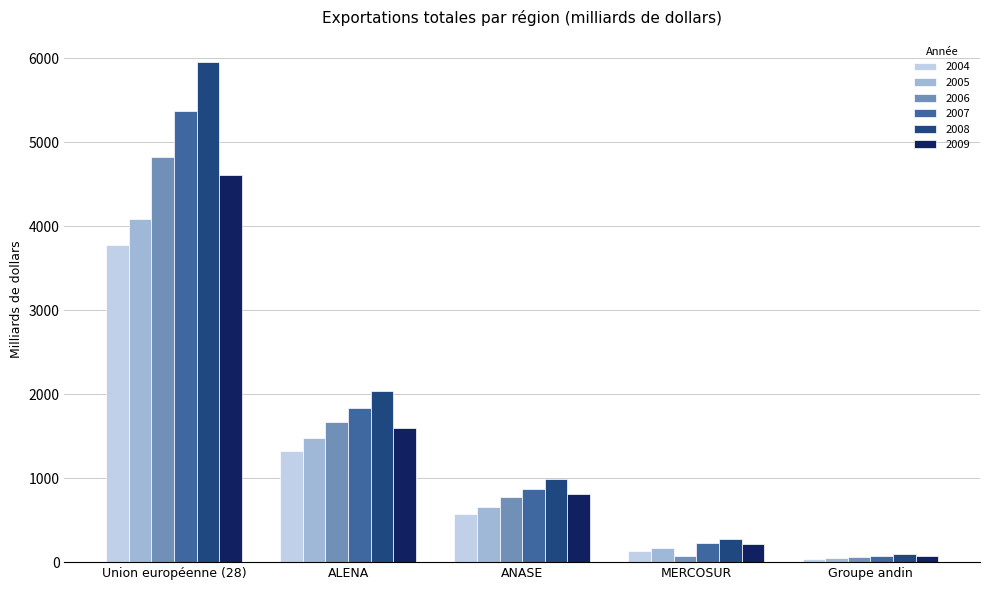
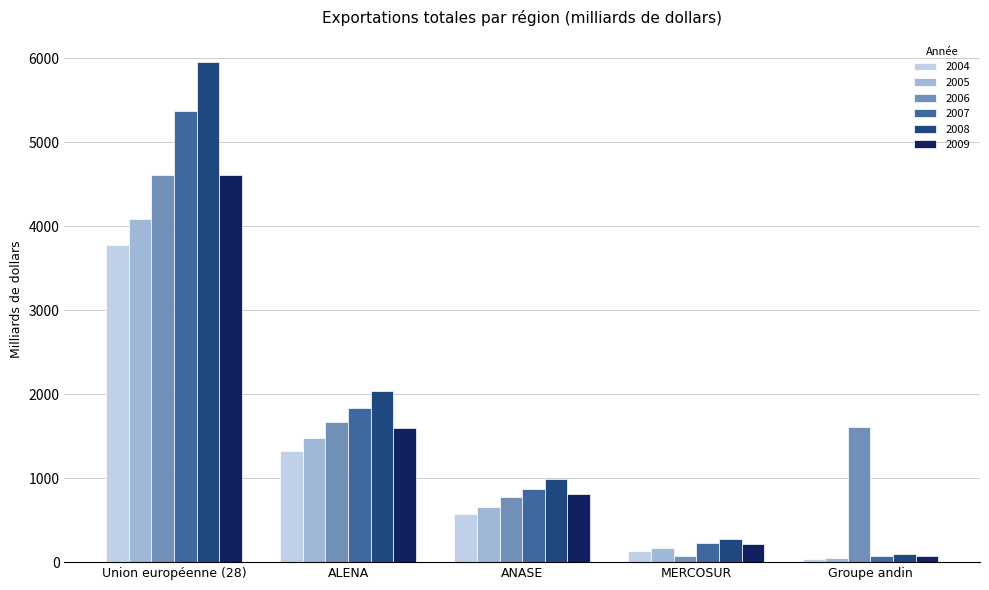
  {
    "2006": {
-     "Union européenne (28)": 4800,
+     "Union européenne (28)": 4600,
      "ALENA": 1700,
      "ANASE": 800,
      "MERCOSUR": 100,
-     "Groupe andin": 100
+     "Groupe andin": 1600
    }
  }
